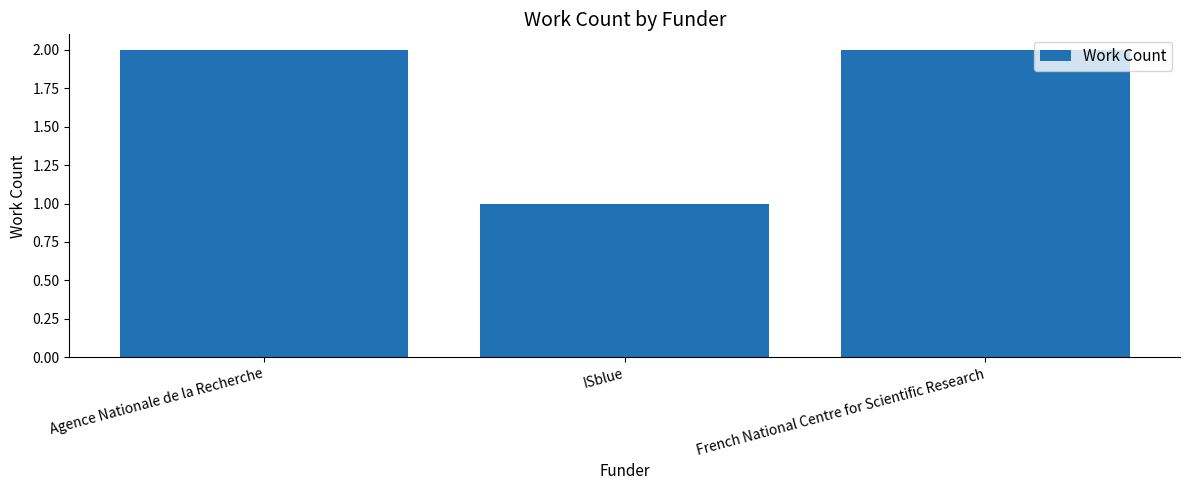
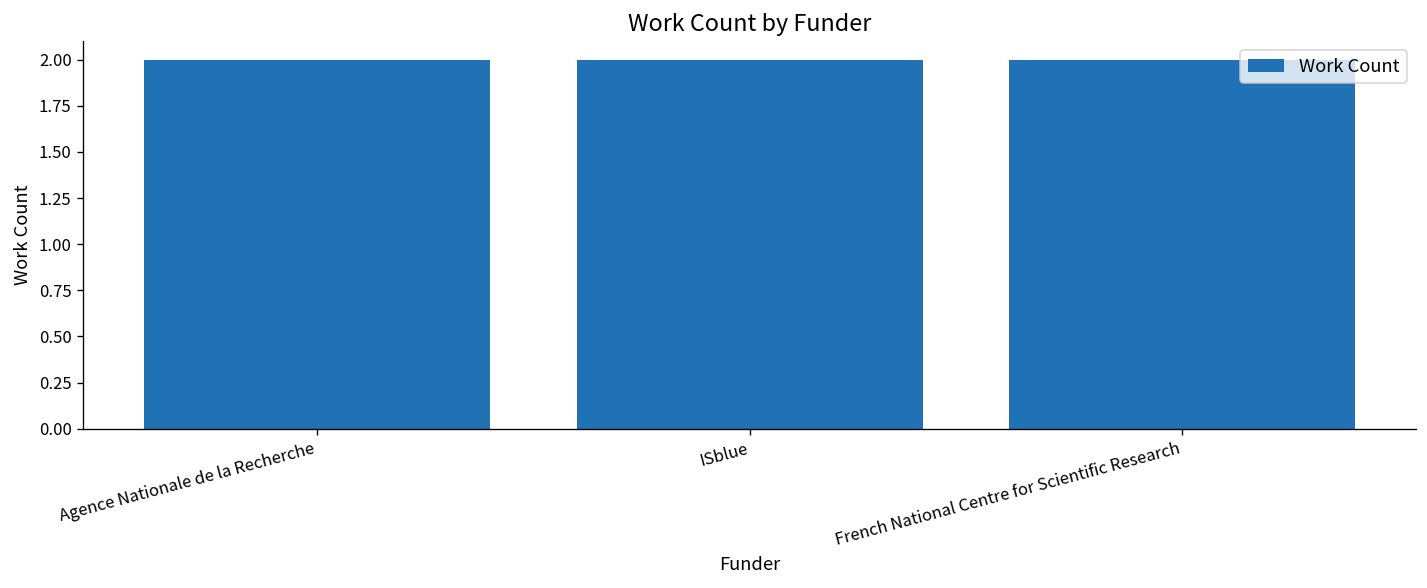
  {
    "Agence Nationale de la Recherche": 2,
-   "ISblue": 1,
+   "ISblue": 2,
    "French National Centre for Scientific Research": 2
  }
